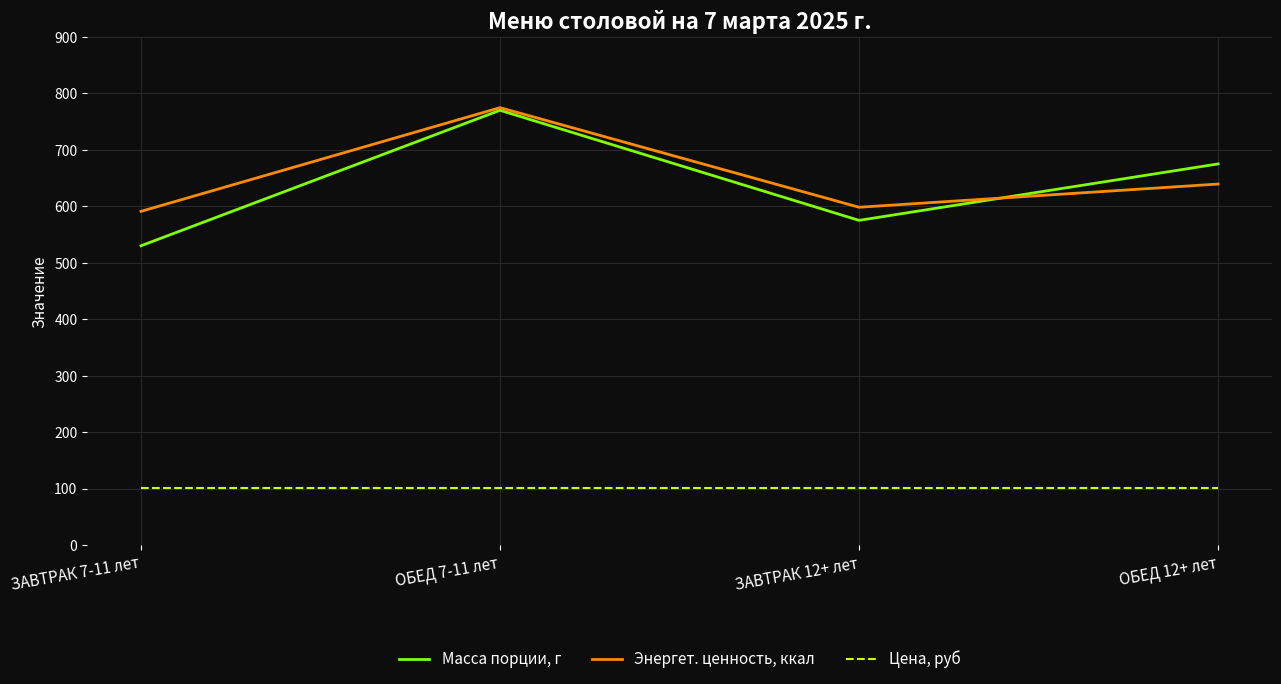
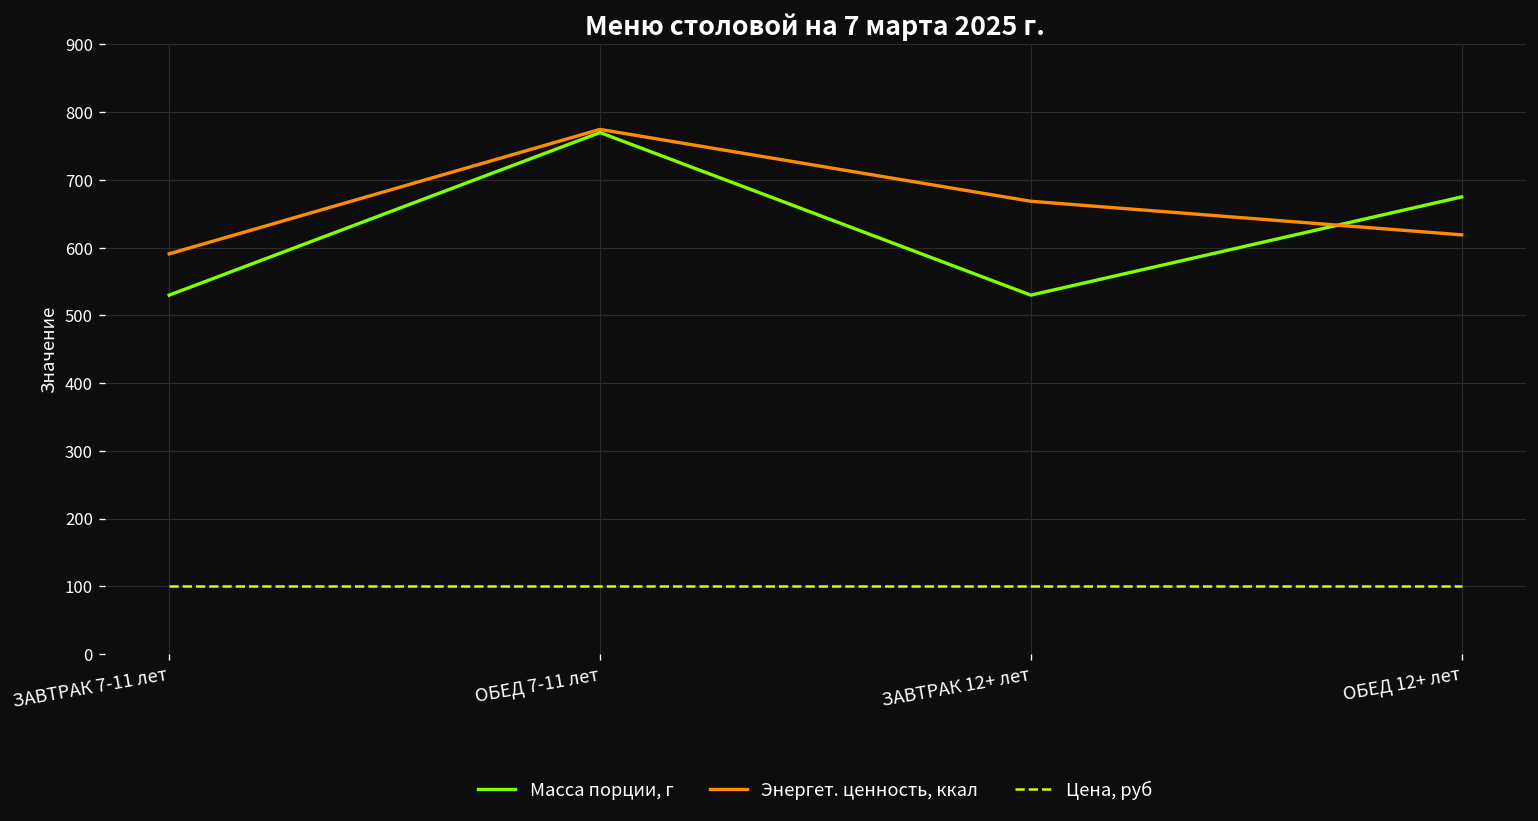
  {
    "Масса порции, г": {
      "ЗАВТРАК 7-11 лет": 530,
      "ОБЕД 7-11 лет": 770,
-     "ЗАВТРАК 12+ лет": 580,
+     "ЗАВТРАК 12+ лет": 530,
      "ОБЕД 12+ лет": 680
    },
    "Энергет. ценность, ккал": {
      "ЗАВТРАК 7-11 лет": 590,
      "ОБЕД 7-11 лет": 770,
-     "ЗАВТРАК 12+ лет": 600,
-     "ОБЕД 12+ лет": 640
+     "ЗАВТРАК 12+ лет": 670,
+     "ОБЕД 12+ лет": 620
    },
    "Цена, руб": {
      "ЗАВТРАК 7-11 лет": 100,
      "ОБЕД 7-11 лет": 100,
      "ЗАВТРАК 12+ лет": 100,
      "ОБЕД 12+ лет": 100
    }
  }
